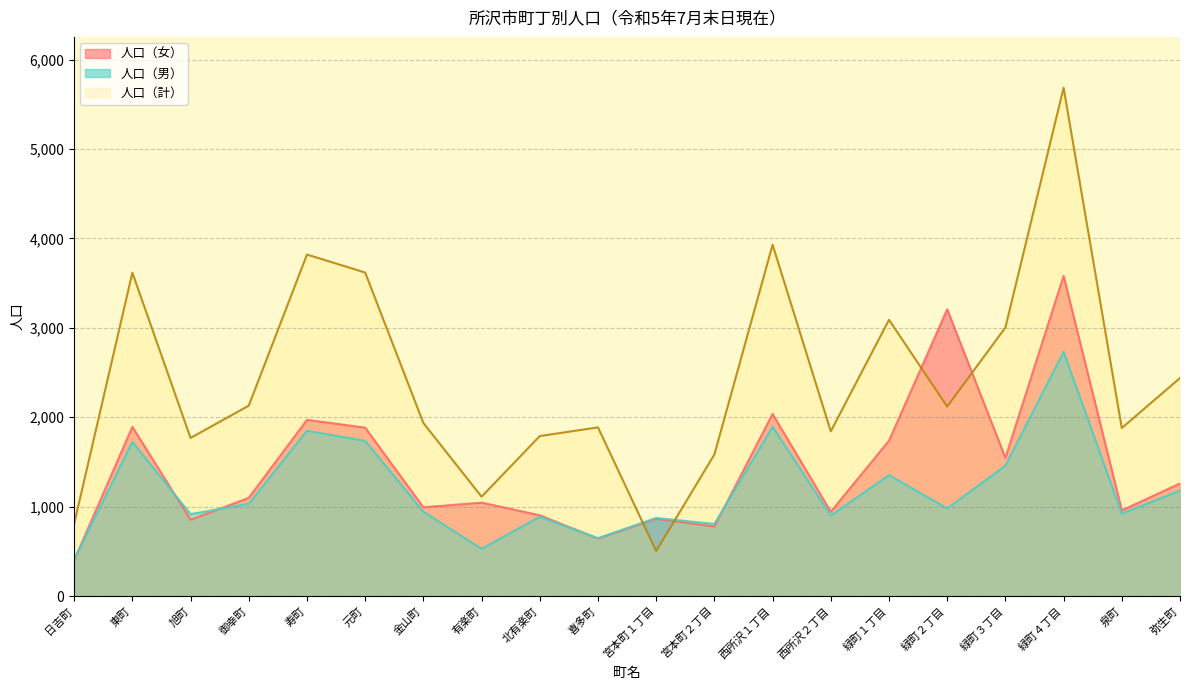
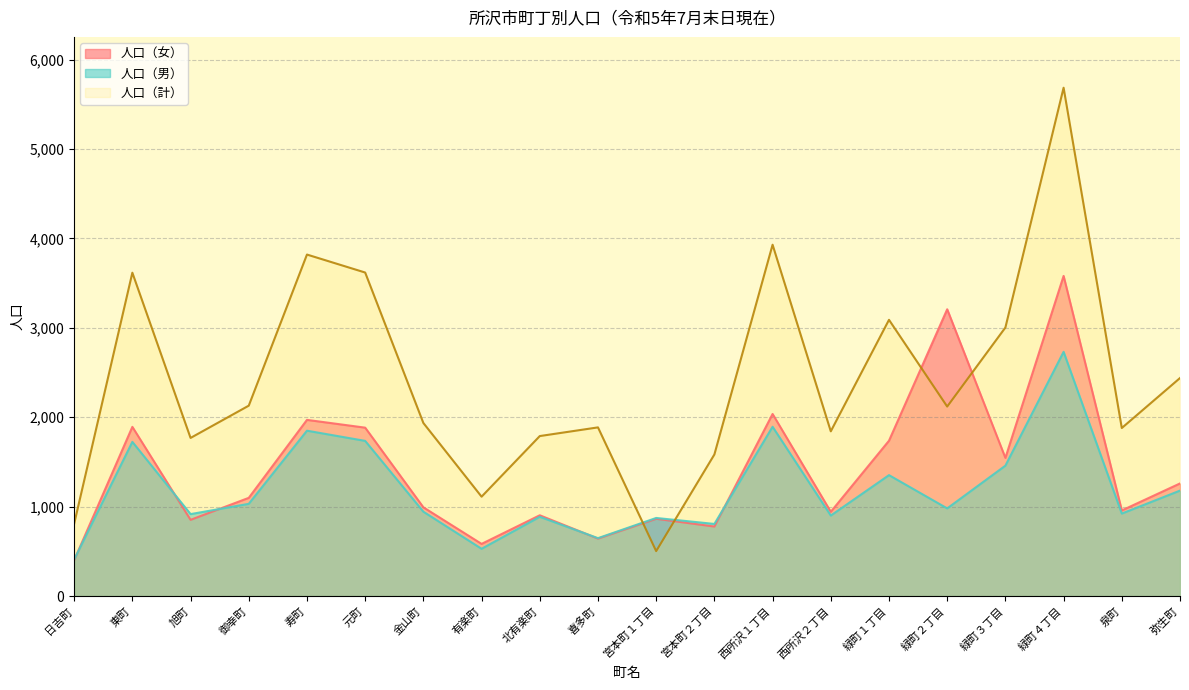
  {
    "人口（女）": {
      "東町": "1,900",
      "旭町": "900",
      "御幸町": "1,100",
      "寿町": "2,000",
      "元町": "1,900",
      "金山町": "1,000",
-     "有楽町": "1,000",
+     "有楽町": "600",
      "宮本町２丁目": "800",
      "西所沢１丁目": "2,000",
      "西所沢２丁目": "900",
      "緑町１丁目": "1,700",
      "緑町２丁目": "3,200",
      "緑町３丁目": "1,500",
      "緑町４丁目": "3,600",
      "泉町": "1,000",
      "弥生町": "1,300"
    },
    "人口（男）": {
      "東町": "1,700",
      "旭町": "900",
      "御幸町": "1,000",
      "寿町": "1,800",
      "元町": "1,700",
      "金山町": "900",
      "有楽町": "500",
      "宮本町２丁目": "800",
      "西所沢１丁目": "1,900",
      "西所沢２丁目": "900",
      "緑町１丁目": "1,400",
      "緑町２丁目": "1,000",
      "緑町３丁目": "1,500",
      "緑町４丁目": "2,700",
      "泉町": "900",
      "弥生町": "1,200"
    },
    "人口（計）": {
      "日吉町": "800",
      "東町": "3,600",
      "旭町": "1,800",
      "御幸町": "2,100",
      "寿町": "3,800",
      "元町": "3,600",
      "金山町": "1,900",
      "有楽町": "1,100",
      "北有楽町": "1,800",
      "喜多町": "1,900",
      "宮本町１丁目": "500",
      "宮本町２丁目": "1,600",
      "西所沢１丁目": "3,900",
      "西所沢２丁目": "1,800",
      "緑町１丁目": "3,100",
      "緑町２丁目": "2,100",
      "緑町３丁目": "3,000",
      "緑町４丁目": "5,700",
      "泉町": "1,900",
      "弥生町": "2,400"
    }
  }
